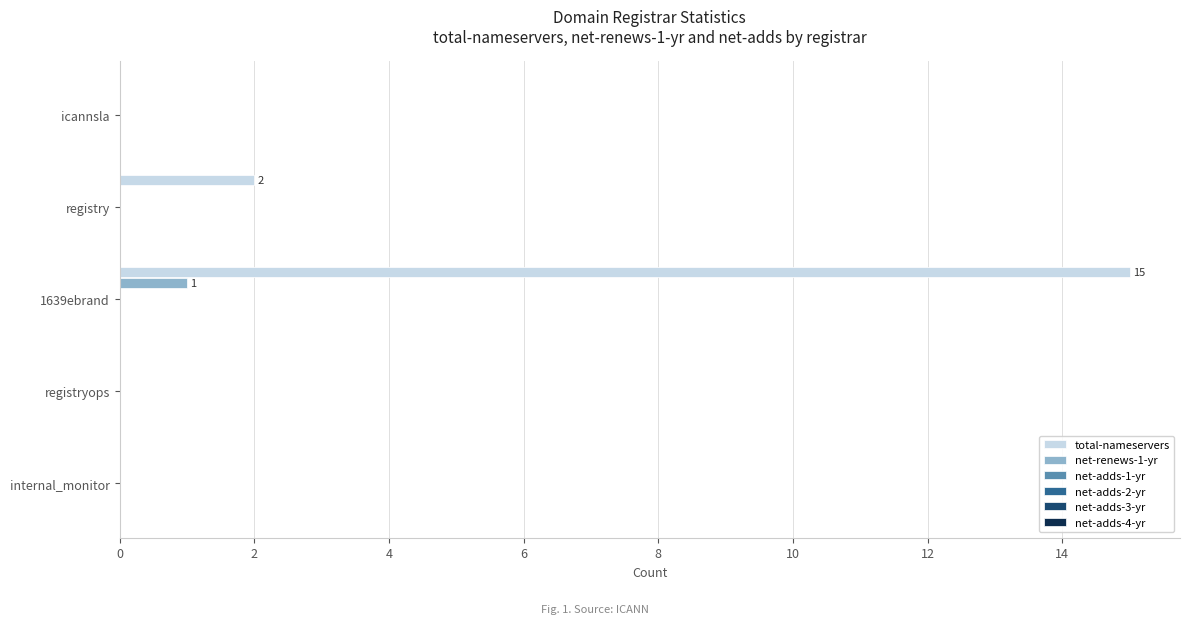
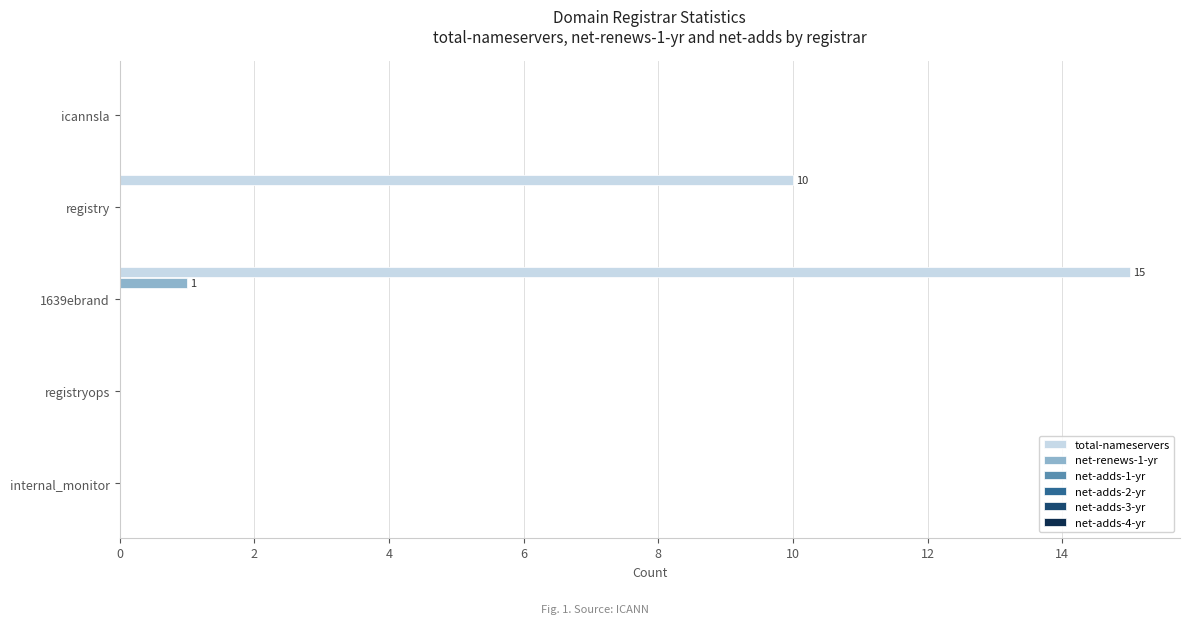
  {
    "total-nameservers": {
-     "registry": 2,
+     "registry": 10,
      "1639ebrand": 15
    },
    "net-renews-1-yr": {
      "1639ebrand": 1
    },
    "net-adds-1-yr": {
      "icannsla": 0.0,
      "registry": 0.0,
      "1639ebrand": 0.0,
      "registryops": 0.0,
      "internal_monitor": 0.0
    }
  }
